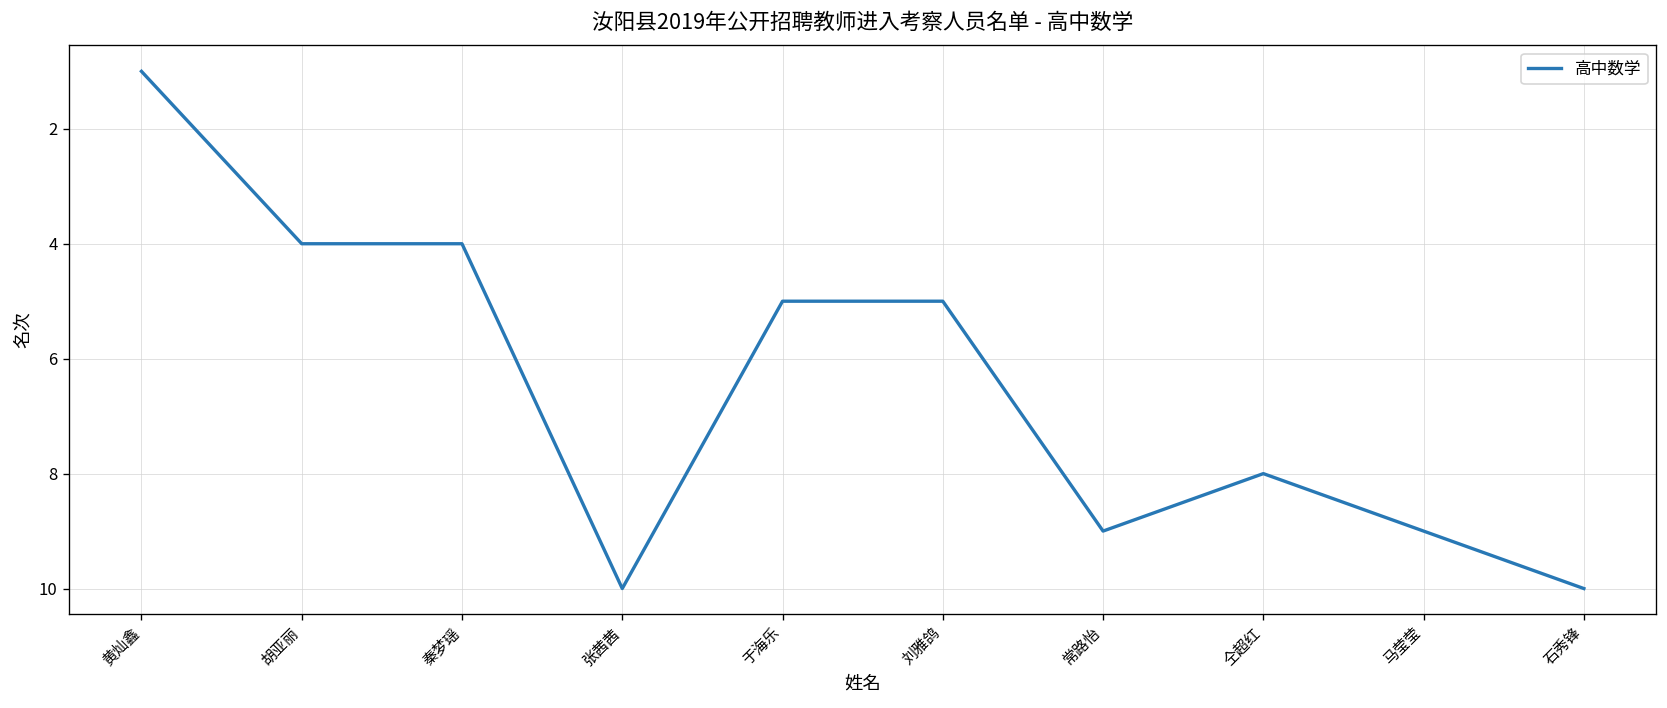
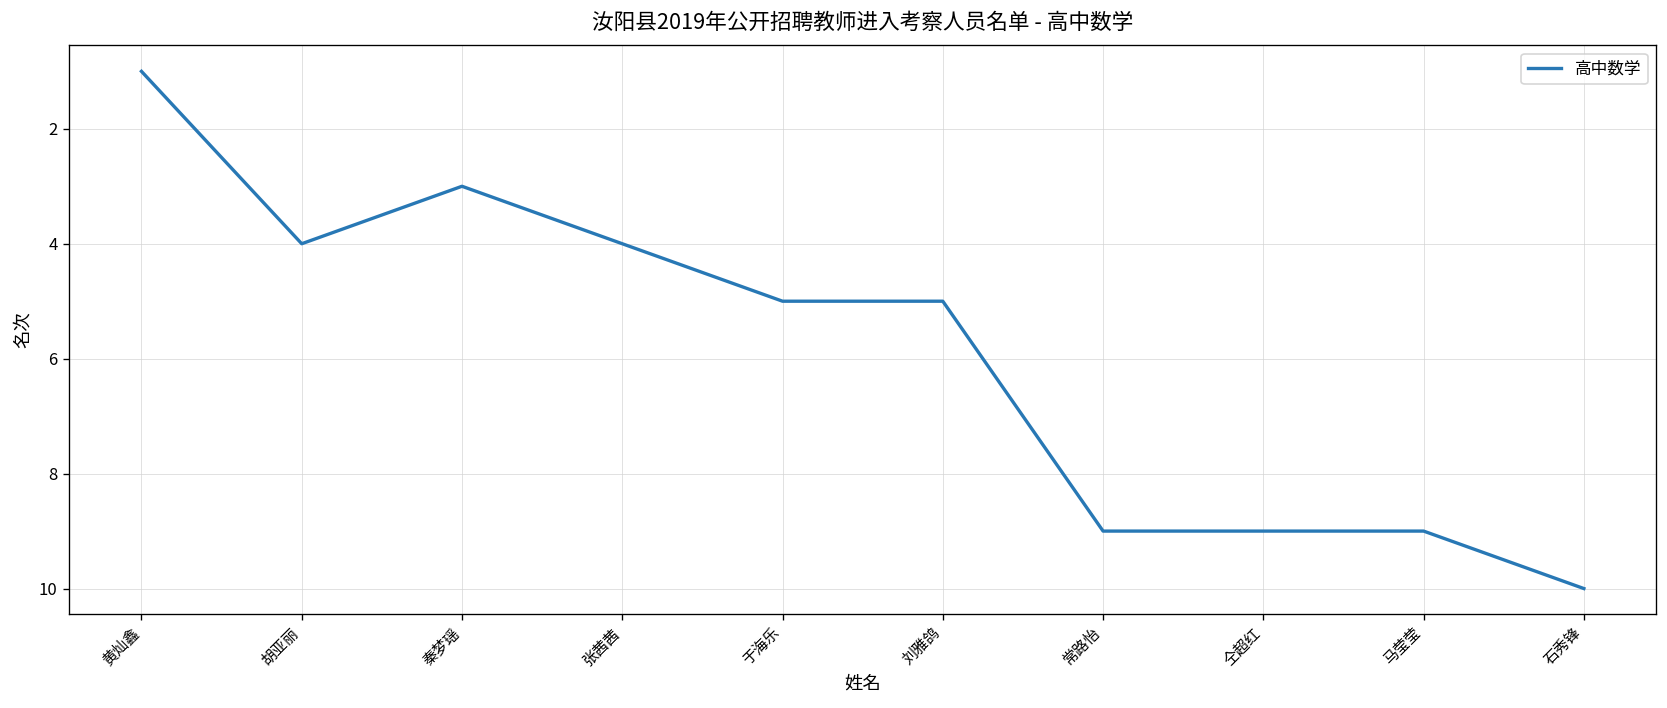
  {
    "黄灿鑫": 1,
    "胡亚丽": 4,
-   "秦梦瑶": 4,
-   "张茜茜": 10,
+   "秦梦瑶": 3,
+   "张茜茜": 4,
    "于海乐": 5,
    "刘雅鸽": 5,
    "常路怡": 9,
-   "仝超红": 8,
+   "仝超红": 9,
    "马莹莹": 9,
    "石秀锋": 10
  }
